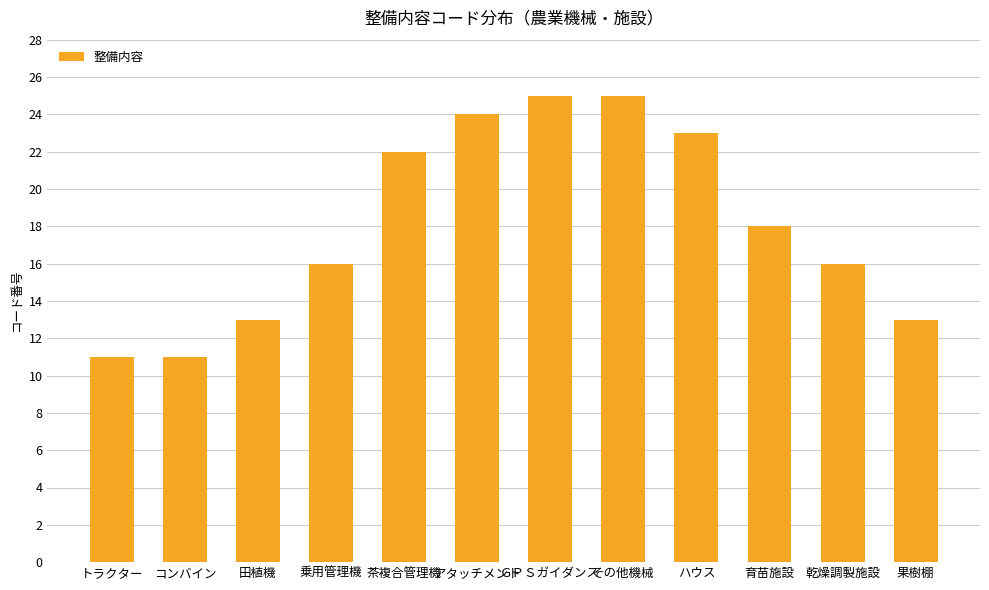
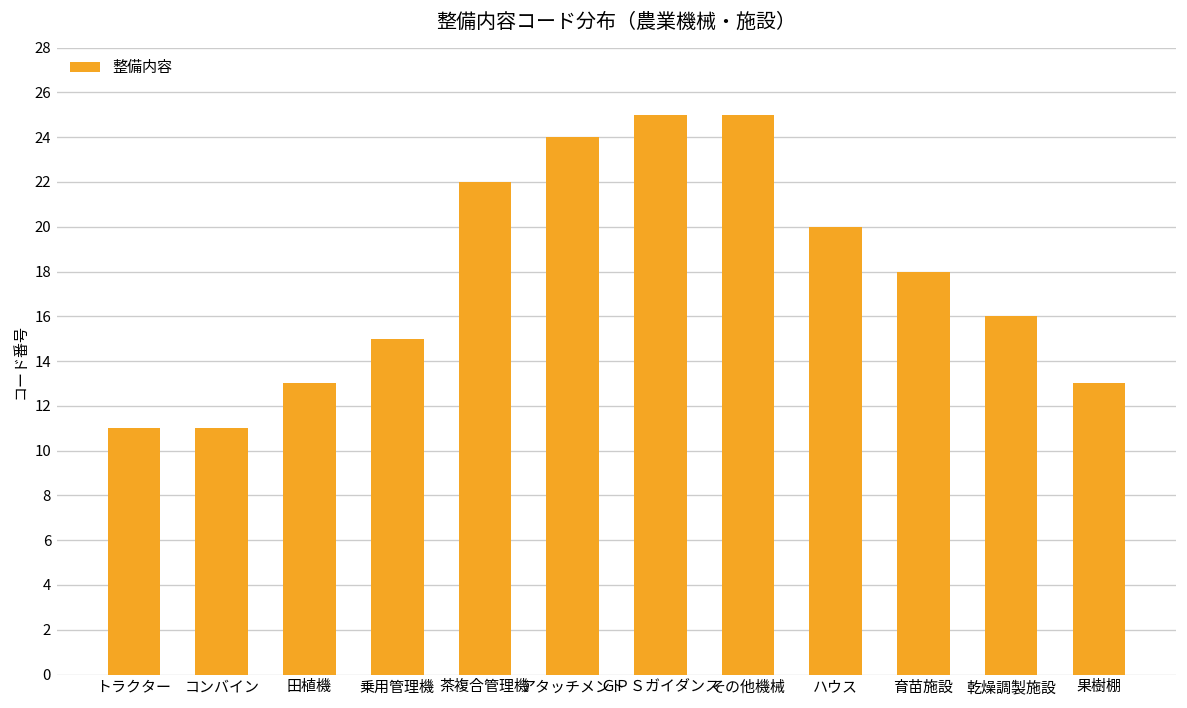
  {
    "トラクター": 11,
    "コンバイン": 11,
    "田植機": 13,
-   "乗用管理機": 16,
+   "乗用管理機": 15,
    "茶複合管理機": 22,
    "その他機械": 25,
-   "ハウス": 23,
+   "ハウス": 20,
    "育苗施設": 18,
    "乾燥調製施設": 16,
    "果樹棚": 13
  }
